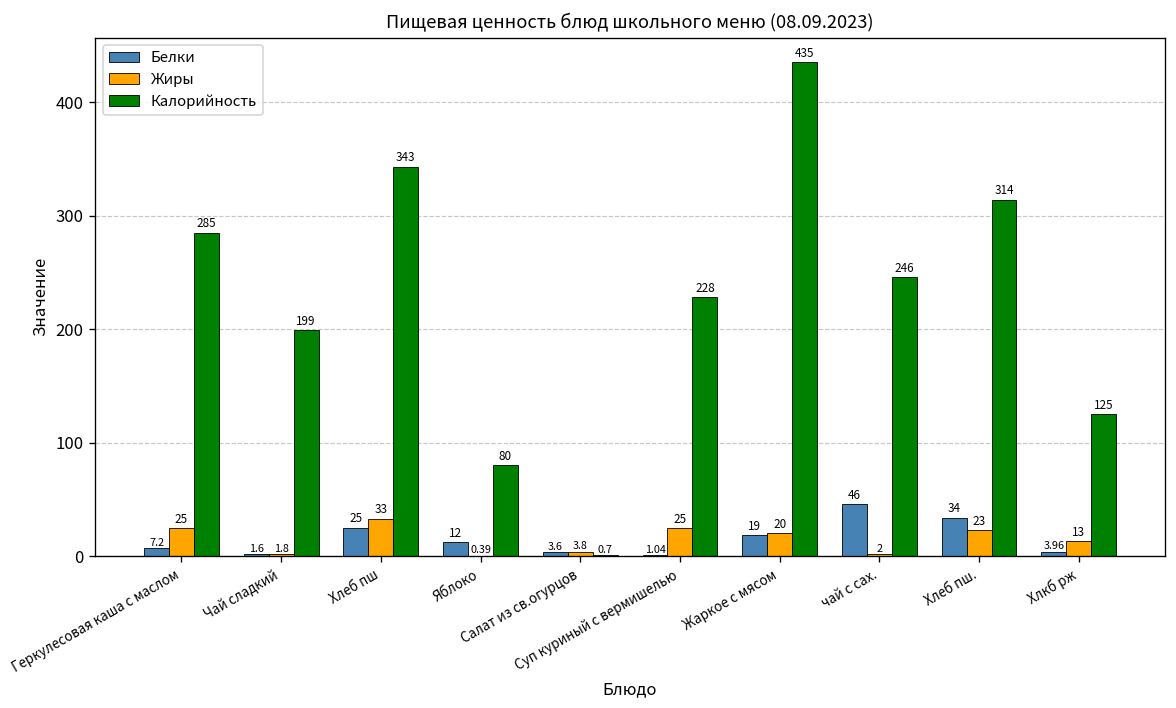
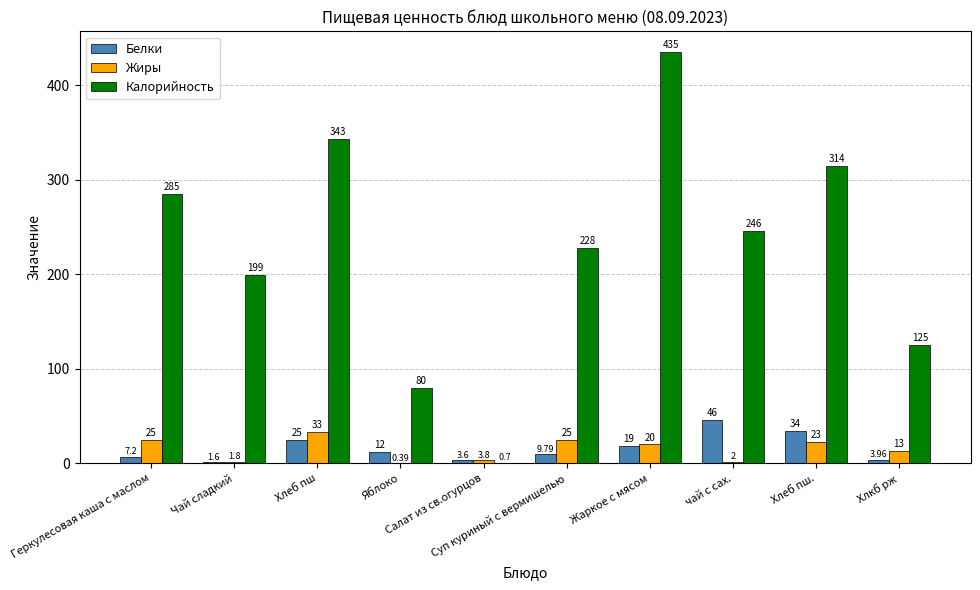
  {
    "Белки": {
      "Геркулесовая каша с маслом": 7.2,
      "Чай сладкий": 1.6,
      "Хлеб пш": 25,
      "Яблоко": 12,
      "Салат из св.огурцов": 3.6,
-     "Суп куриный с вермишелью": 1.04,
+     "Суп куриный с вермишелью": 9.79,
      "Жаркое с мясом": 19,
      "чай с сах.": 46,
      "Хлеб пш.": 34,
      "Хлкб рж": 3.96
    },
    "Жиры": {
      "Геркулесовая каша с маслом": 25,
      "Чай сладкий": 1.8,
      "Хлеб пш": 33,
      "Яблоко": 0.39,
      "Салат из св.огурцов": 3.8,
      "Суп куриный с вермишелью": 25,
      "Жаркое с мясом": 20,
      "чай с сах.": 2,
      "Хлеб пш.": 23,
      "Хлкб рж": 13
    },
    "Калорийность": {
      "Геркулесовая каша с маслом": 285,
      "Чай сладкий": 199,
      "Хлеб пш": 343,
      "Яблоко": 80,
      "Салат из св.огурцов": 0.7,
      "Суп куриный с вермишелью": 228,
      "Жаркое с мясом": 435,
      "чай с сах.": 246,
      "Хлеб пш.": 314,
      "Хлкб рж": 125
    }
  }
